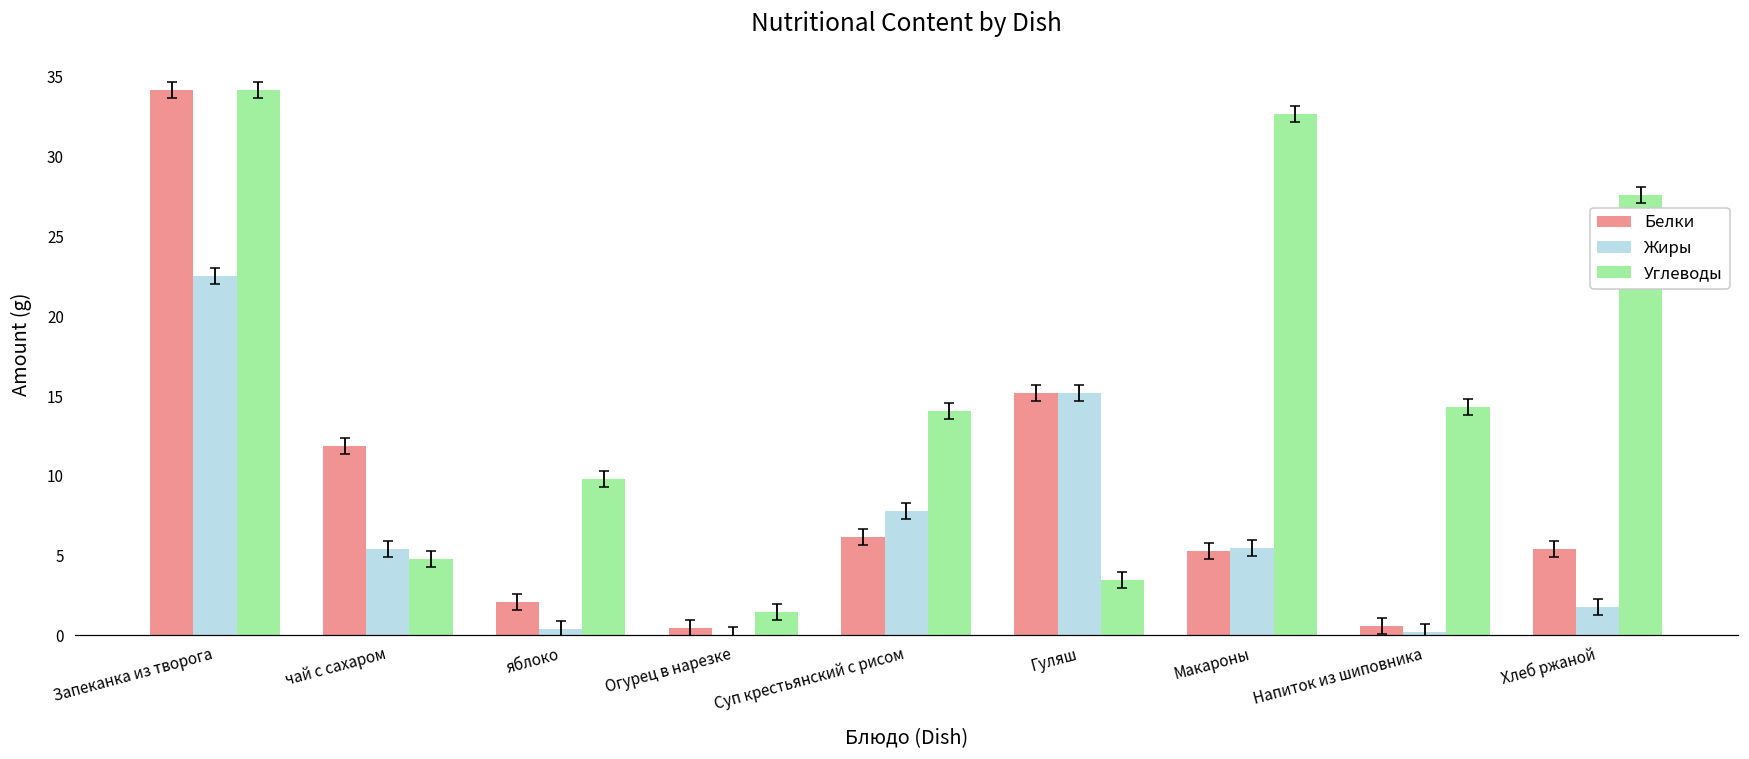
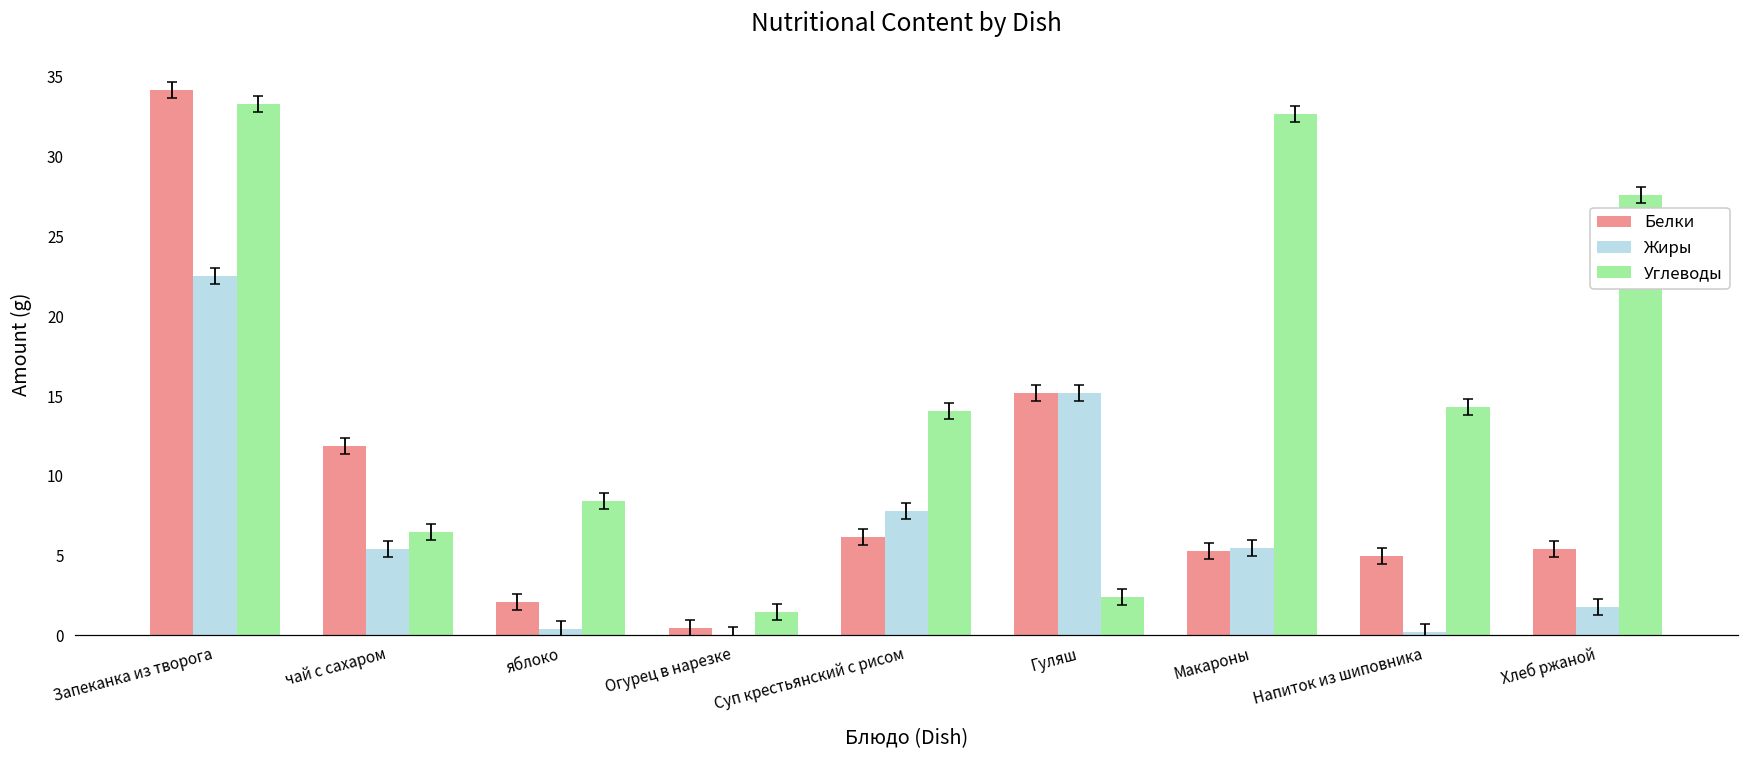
  {
    "Белки": {
      "Запеканка из творога": 34.2,
      "чай с сахаром": 11.9,
      "яблоко": 2.1,
      "Огурец в нарезке": 0.5,
      "Суп крестьянский с рисом": 6.2,
      "Гуляш": 15.2,
      "Макароны": 5.3,
-     "Напиток из шиповника": 0.6,
+     "Напиток из шиповника": 5.0,
      "Хлеб ржаной": 5.4
    },
    "Жиры": {
      "Запеканка из творога": 22.5,
      "чай с сахаром": 5.4,
      "яблоко": 0.4,
      "Суп крестьянский с рисом": 7.8,
      "Гуляш": 15.2,
      "Макароны": 5.5,
      "Напиток из шиповника": 0.2,
      "Хлеб ржаной": 1.8
    },
    "Углеводы": {
-     "Запеканка из творога": 34.2,
-     "чай с сахаром": 4.8,
-     "яблоко": 9.8,
+     "Запеканка из творога": 33.3,
+     "чай с сахаром": 6.5,
+     "яблоко": 8.4,
      "Огурец в нарезке": 1.5,
      "Суп крестьянский с рисом": 14.1,
-     "Гуляш": 3.5,
+     "Гуляш": 2.4,
      "Макароны": 32.7,
      "Напиток из шиповника": 14.3,
      "Хлеб ржаной": 27.6
    }
  }
